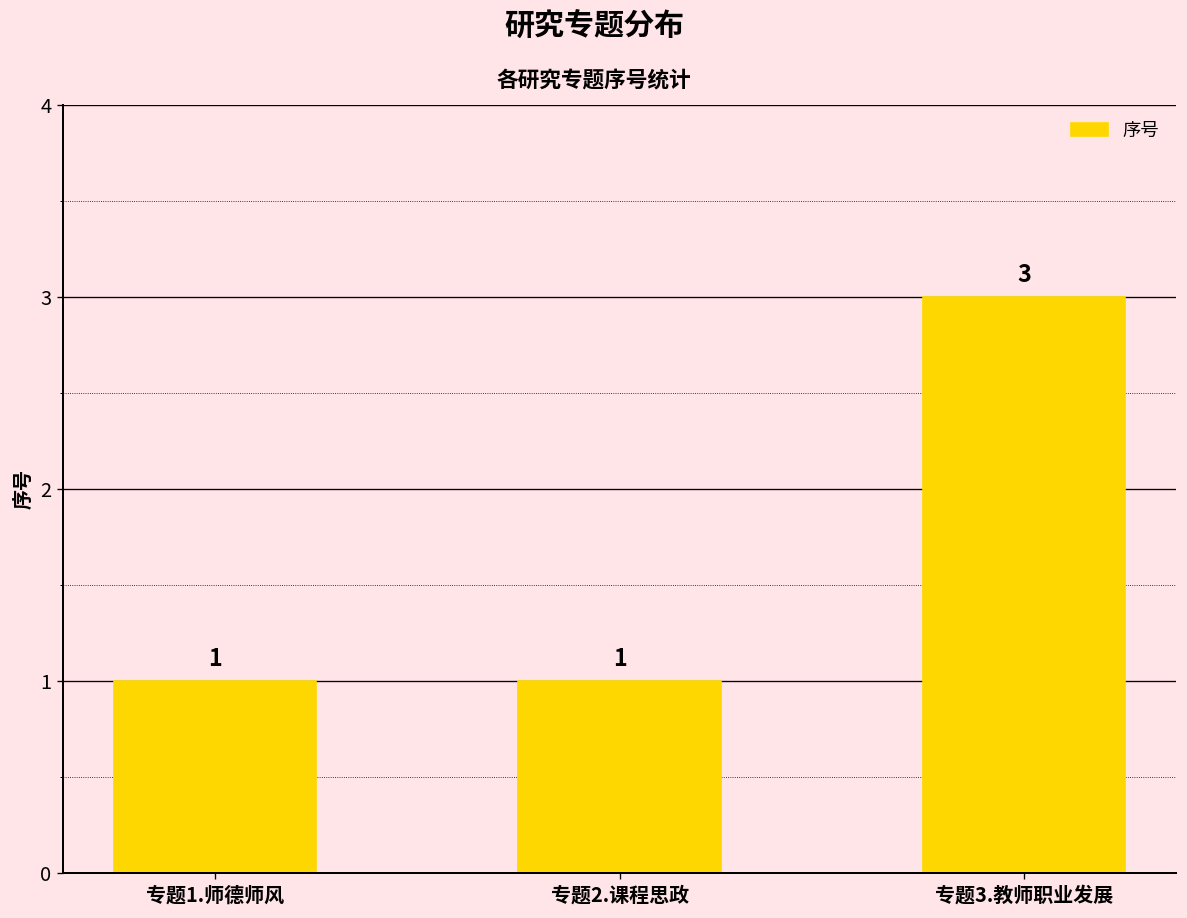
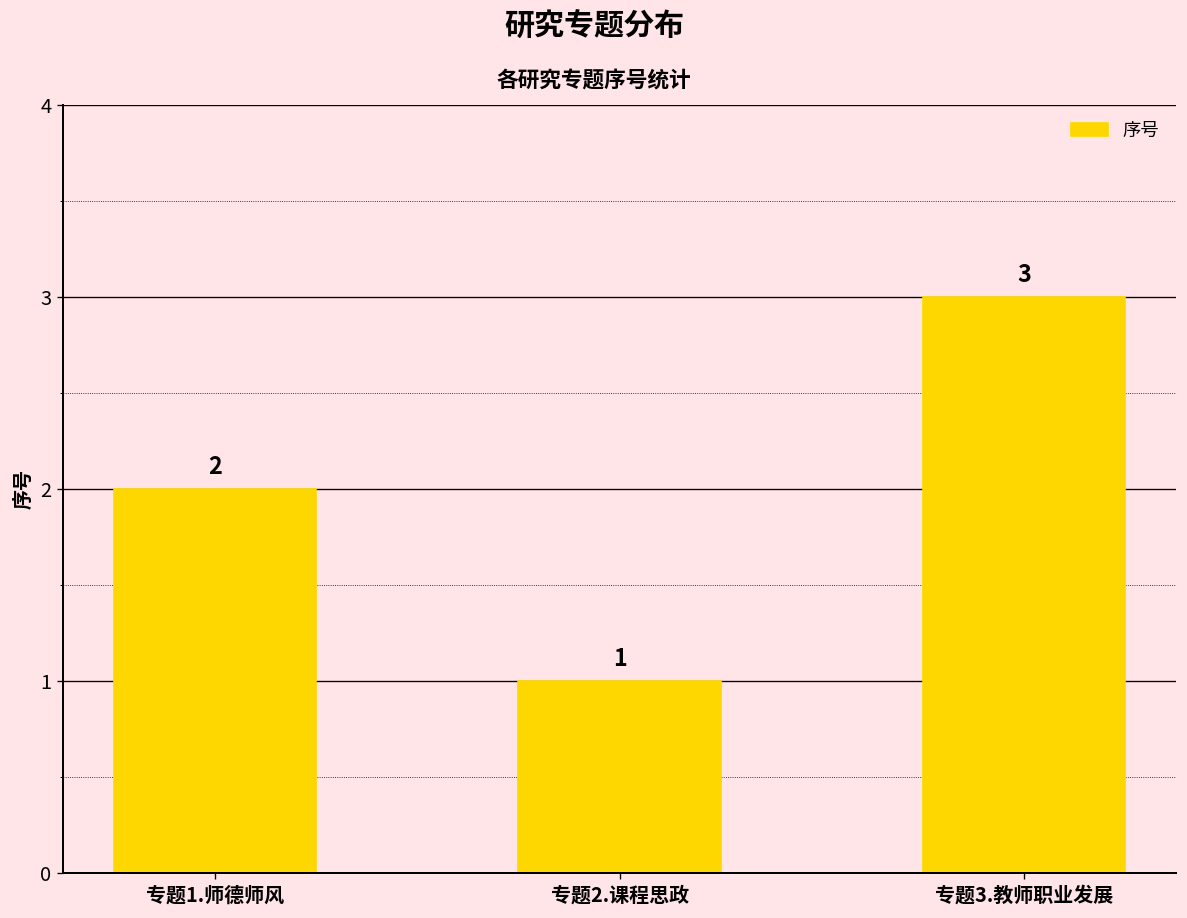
  {
-   "专题1.师德师风": 1,
+   "专题1.师德师风": 2,
    "专题2.课程思政": 1,
    "专题3.教师职业发展": 3
  }
